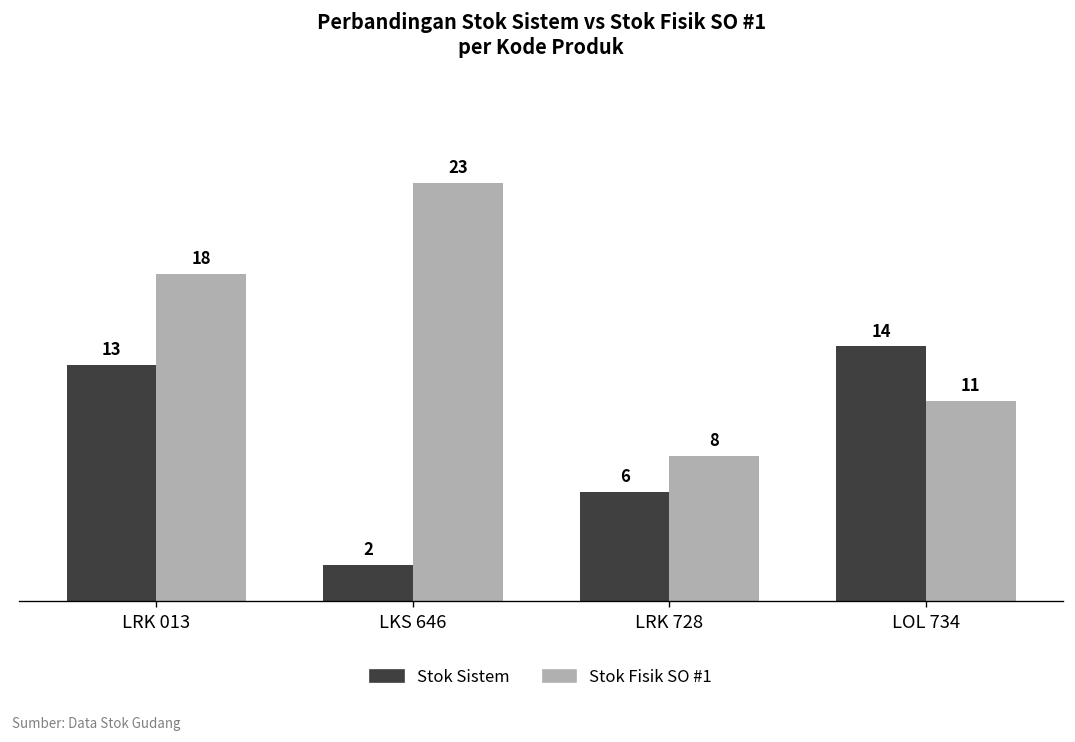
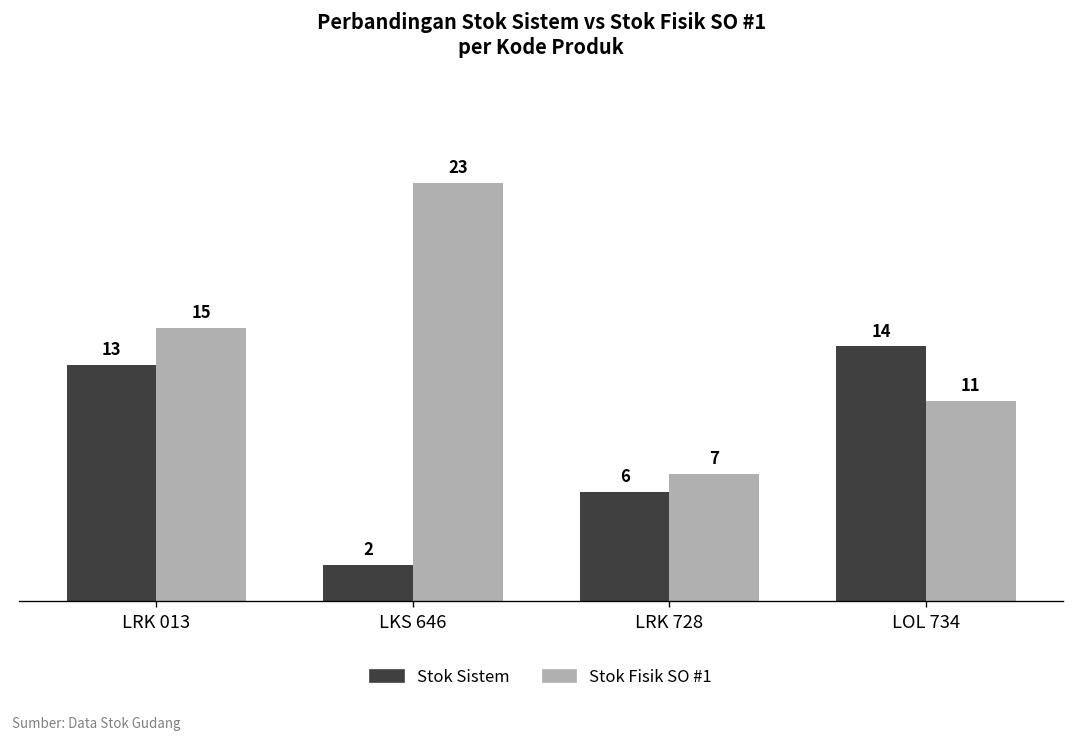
  {
    "Stok Sistem": {
      "LRK 013": 13,
      "LKS 646": 2,
      "LRK 728": 6,
      "LOL 734": 14
    },
    "Stok Fisik SO #1": {
-     "LRK 013": 18,
+     "LRK 013": 15,
      "LKS 646": 23,
-     "LRK 728": 8,
+     "LRK 728": 7,
      "LOL 734": 11
    }
  }
